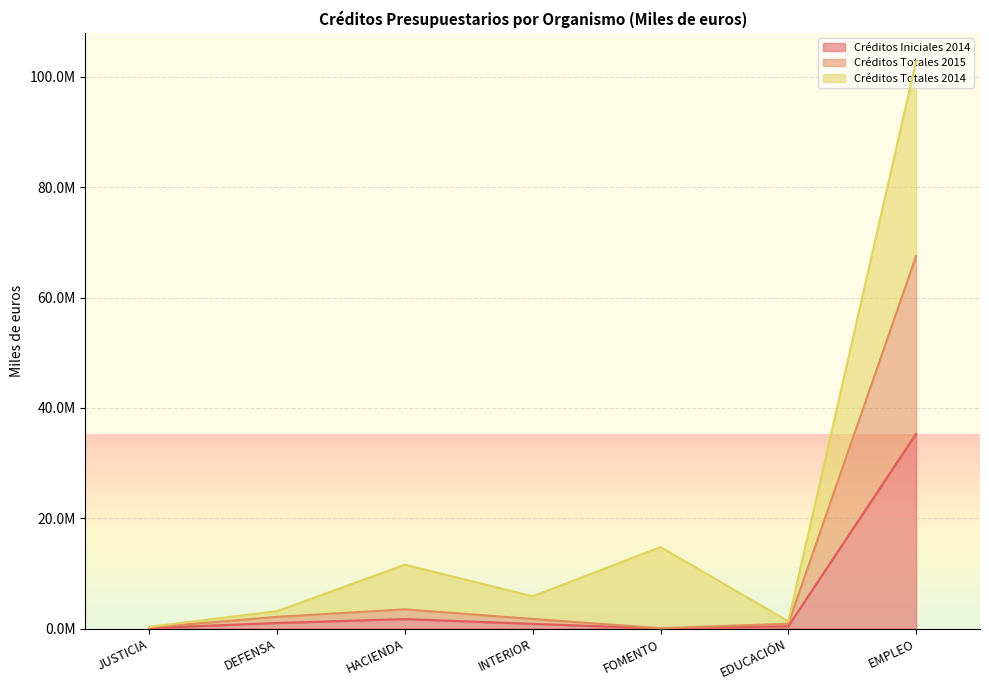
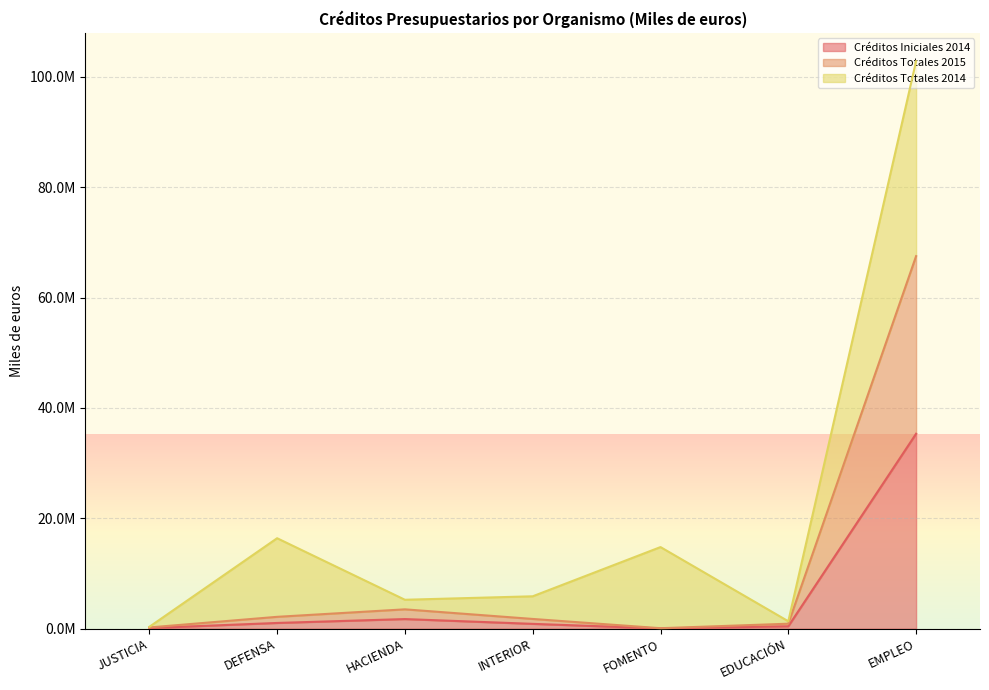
  {
    "Créditos Totales 2014": {
-     "DEFENSA": 1000000,
-     "HACIENDA": 8000000,
+     "DEFENSA": 14000000,
+     "HACIENDA": 2000000,
      "INTERIOR": 4000000,
      "FOMENTO": 15000000
    }
  }
